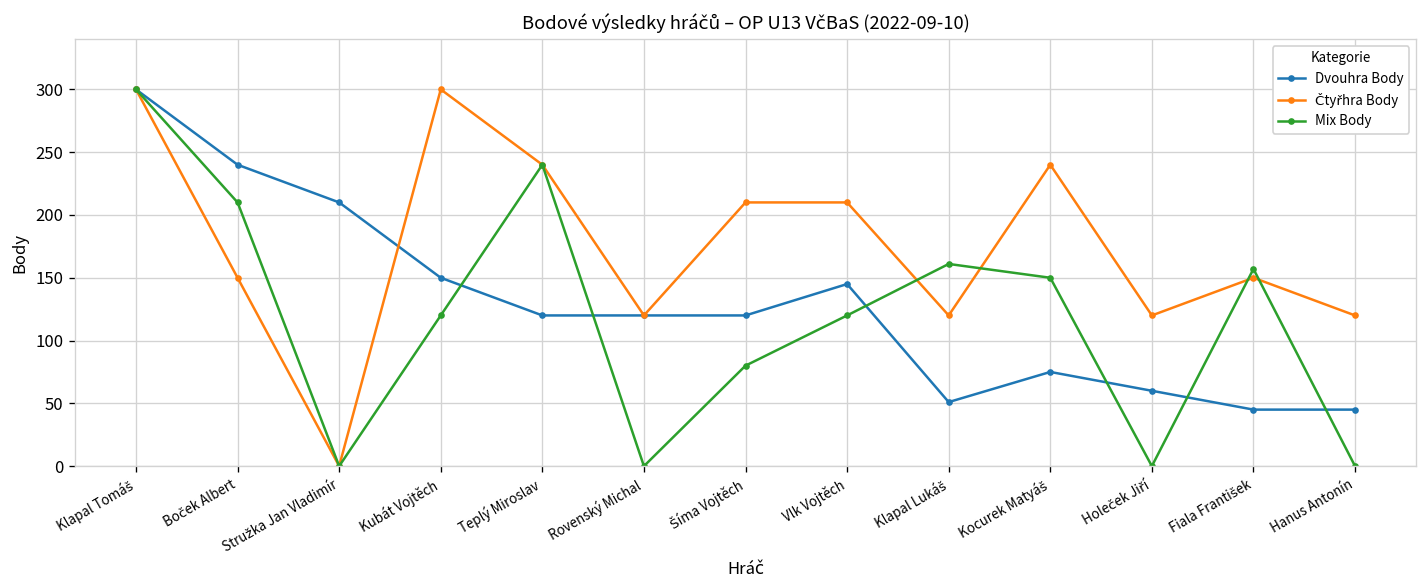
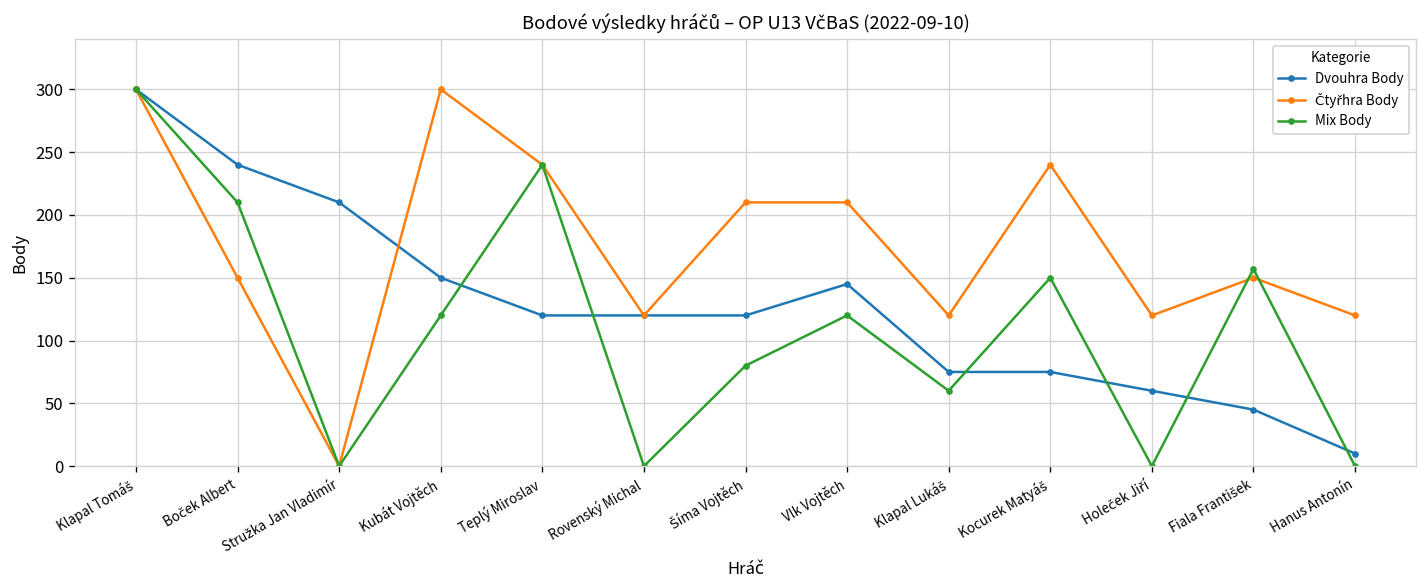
  {
    "Dvouhra Body": {
      "Boček Albert": 240,
      "Stružka Jan Vladimír": 210,
      "Kubát Vojtěch": 150,
      "Teplý Miroslav": 120,
      "Šíma Vojtěch": 120,
      "Vlk Vojtěch": 145,
-     "Klapal Lukáš": 51,
+     "Klapal Lukáš": 75,
      "Kocurek Matyáš": 75,
      "Holeček Jiří": 60,
      "Fiala František": 45,
-     "Hanus Antonín": 45
+     "Hanus Antonín": 10
    },
    "Čtyřhra Body": {
      "Boček Albert": 150,
      "Kubát Vojtěch": 300,
      "Šíma Vojtěch": 210,
      "Vlk Vojtěch": 210,
      "Klapal Lukáš": 120,
      "Kocurek Matyáš": 240,
      "Holeček Jiří": 120,
      "Fiala František": 150,
      "Hanus Antonín": 120
    },
    "Mix Body": {
      "Boček Albert": 210,
      "Kubát Vojtěch": 120,
      "Rovenský Michal": 0,
      "Šíma Vojtěch": 80,
      "Vlk Vojtěch": 120,
-     "Klapal Lukáš": 161,
+     "Klapal Lukáš": 60,
      "Kocurek Matyáš": 150,
      "Holeček Jiří": 0,
      "Fiala František": 157,
      "Hanus Antonín": 0
    }
  }
